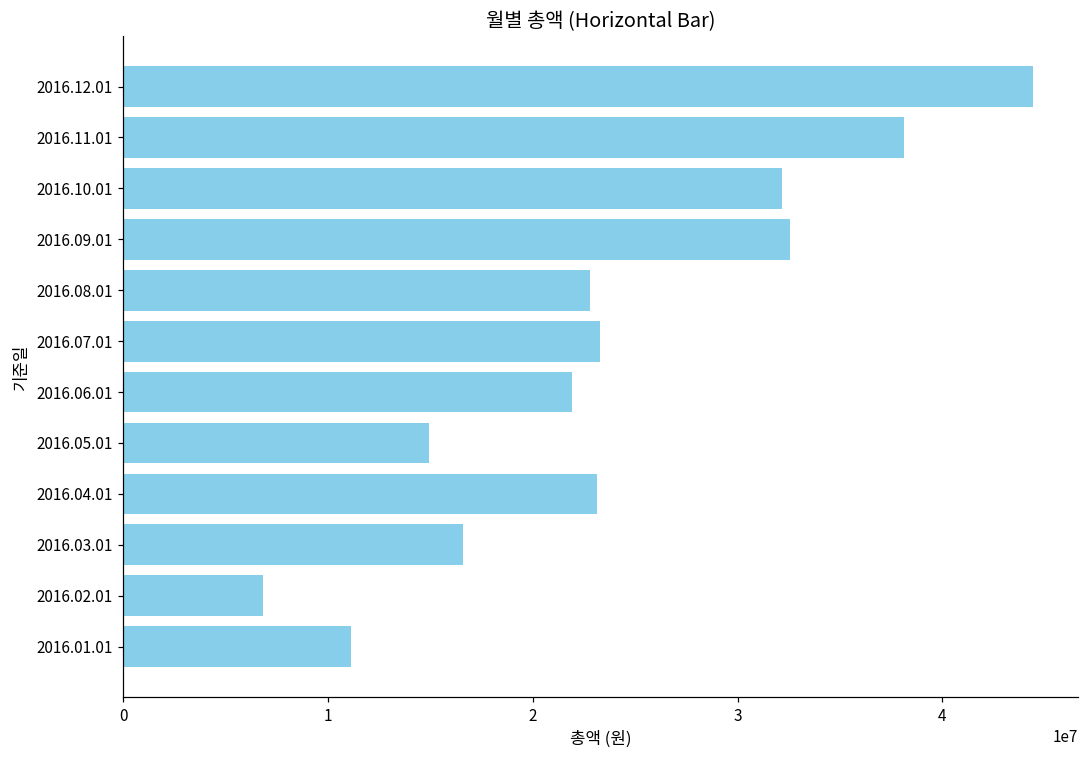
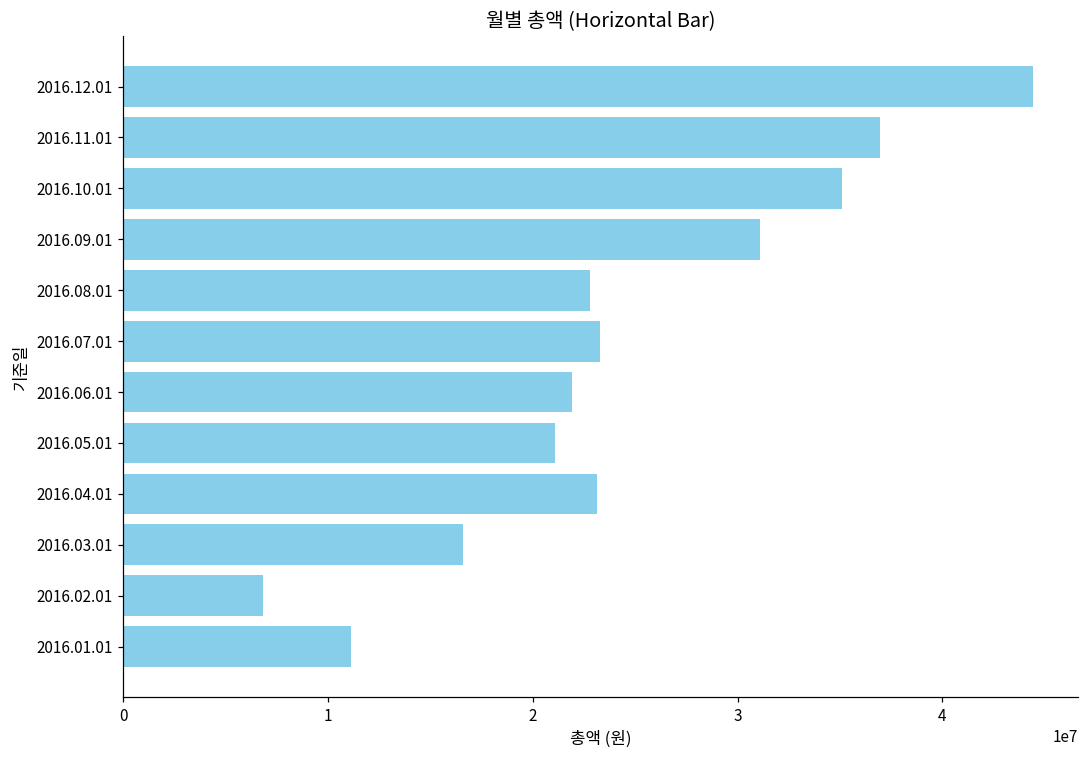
  {
    "2016.12.01": 44400000,
-   "2016.11.01": 38100000,
-   "2016.10.01": 32200000,
-   "2016.09.01": 32600000,
+   "2016.11.01": 37000000,
+   "2016.10.01": 35100000,
+   "2016.09.01": 31100000,
    "2016.08.01": 22800000,
    "2016.07.01": 23300000,
    "2016.06.01": 21900000,
-   "2016.05.01": 14900000,
+   "2016.05.01": 21100000,
    "2016.04.01": 23100000,
    "2016.03.01": 16600000,
    "2016.02.01": 6800000,
    "2016.01.01": 11100000
  }
